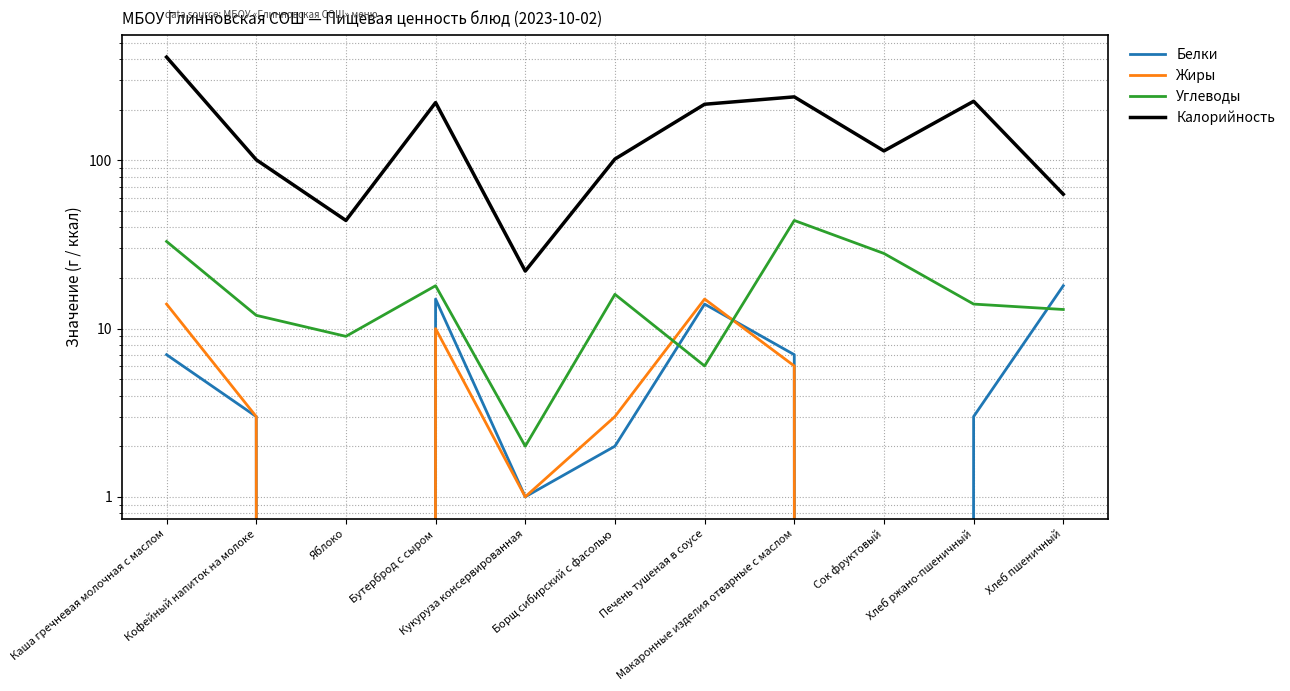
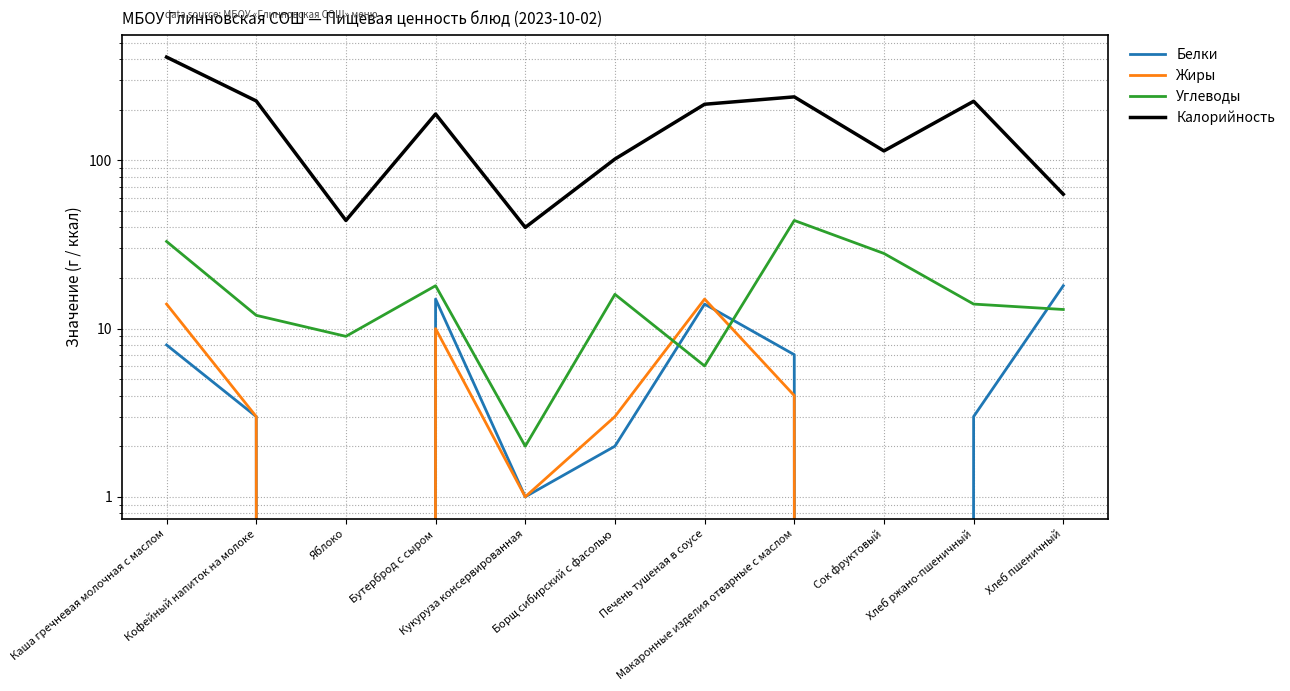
  {
    "Белки": {
-     "Каша гречневая молочная с маслом": 7,
+     "Каша гречневая молочная с маслом": 8,
      "Бутерброд с сыром": 15,
      "Борщ сибирский с фасолью": 2,
      "Печень тушеная в соусе": 14,
      "Макаронные изделия отварные с маслом": 7,
      "Хлеб ржано-пшеничный": 3,
      "Хлеб пшеничный": 18
    },
    "Жиры": {
      "Каша гречневая молочная с маслом": 14,
      "Бутерброд с сыром": 10,
      "Борщ сибирский с фасолью": 3,
      "Печень тушеная в соусе": 15,
-     "Макаронные изделия отварные с маслом": 6
+     "Макаронные изделия отварные с маслом": 4
    },
    "Углеводы": {
      "Каша гречневая молочная с маслом": 33,
      "Кофейный напиток на молоке": 12,
      "Яблоко": 9,
      "Бутерброд с сыром": 18,
      "Кукуруза консервированная": 2,
      "Борщ сибирский с фасолью": 16,
      "Печень тушеная в соусе": 6,
      "Макаронные изделия отварные с маслом": 44,
      "Сок фруктовый": 28,
      "Хлеб ржано-пшеничный": 14,
      "Хлеб пшеничный": 13
    },
    "Калорийность": {
      "Каша гречневая молочная с маслом": 410,
-     "Кофейный напиток на молоке": 100,
+     "Кофейный напиток на молоке": 230,
      "Яблоко": 44,
-     "Бутерброд с сыром": 220,
-     "Кукуруза консервированная": 22,
+     "Бутерброд с сыром": 190,
+     "Кукуруза консервированная": 40,
      "Борщ сибирский с фасолью": 100,
      "Печень тушеная в соусе": 220,
      "Макаронные изделия отварные с маслом": 240,
      "Сок фруктовый": 110,
      "Хлеб ржано-пшеничный": 230,
      "Хлеб пшеничный": 63
    }
  }
